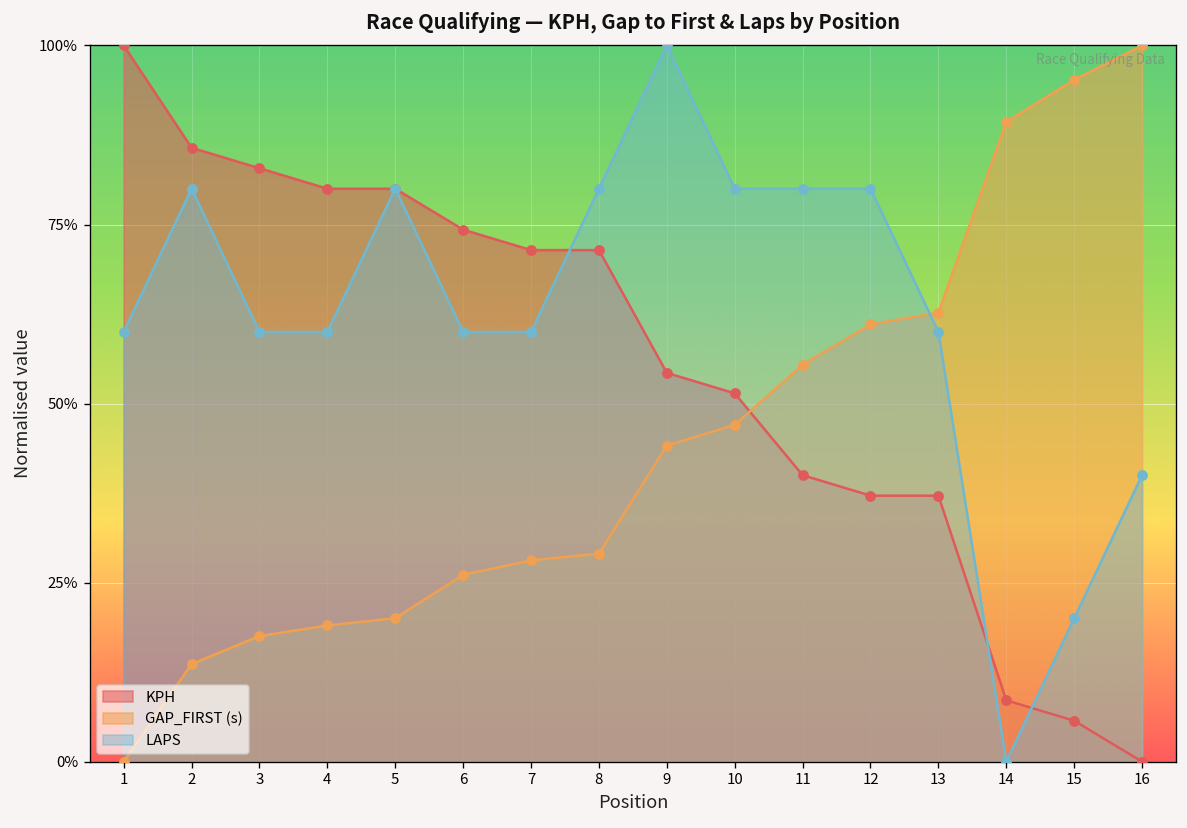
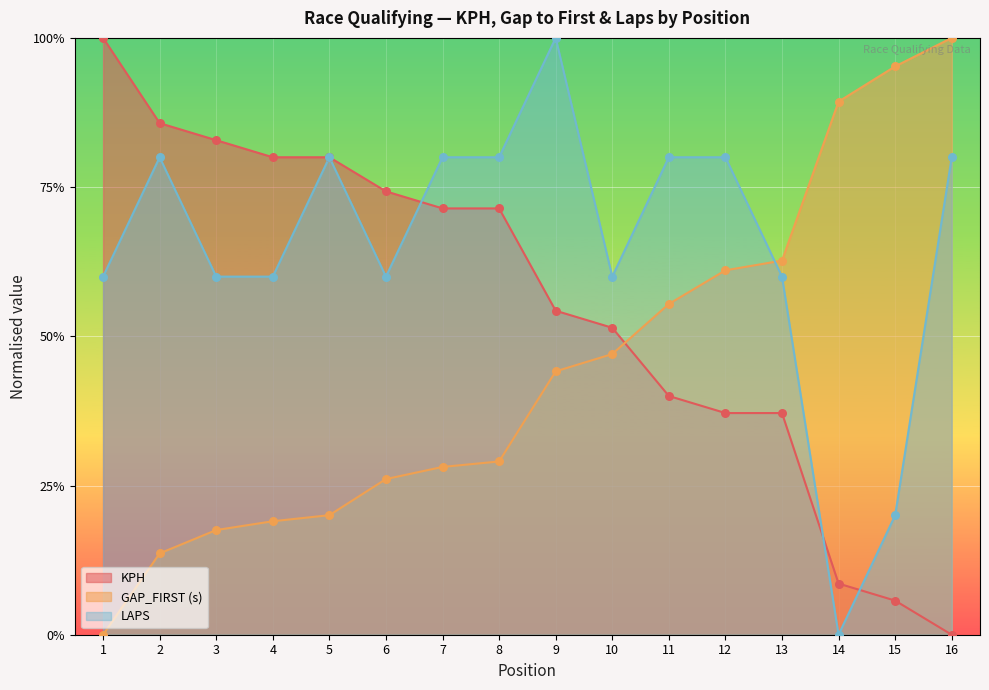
  {
    "KPH": {
      "1": "100%",
      "2": "86%",
      "3": "83%",
      "4": "80%",
      "6": "74%",
      "7": "71%",
      "8": "71%",
      "9": "54%",
      "10": "51%",
      "11": "40%",
      "12": "37%",
      "13": "37%",
      "14": "9%",
      "15": "6%",
      "16": "0%"
    },
    "GAP_FIRST (s)": {
      "1": "0%",
      "2": "14%",
      "3": "18%",
      "4": "19%",
      "5": "20%",
      "6": "26%",
      "7": "28%",
      "8": "29%",
      "9": "44%",
      "10": "47%",
      "11": "55%",
      "12": "61%",
      "13": "63%",
      "14": "89%",
      "15": "95%",
      "16": "100%"
    },
    "LAPS": {
      "1": "60%",
      "2": "80%",
      "3": "60%",
      "4": "60%",
      "6": "60%",
-     "7": "60%",
+     "7": "80%",
      "8": "80%",
      "9": "100%",
-     "10": "80%",
+     "10": "60%",
      "11": "80%",
      "12": "80%",
      "13": "60%",
      "14": "0%",
      "15": "20%",
-     "16": "40%"
+     "16": "80%"
    }
  }
